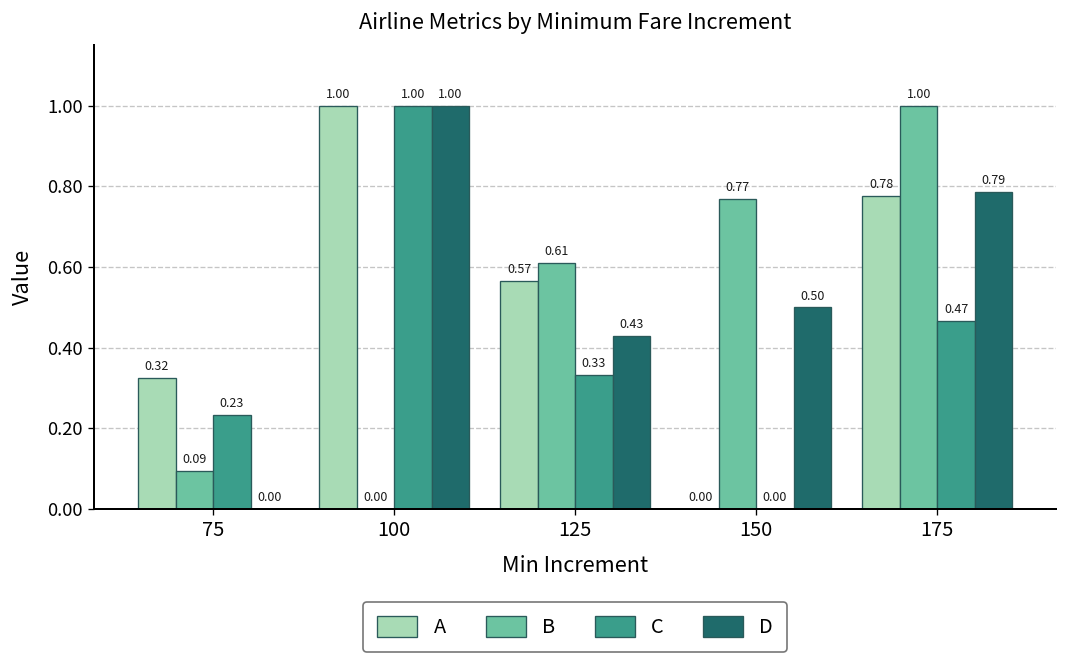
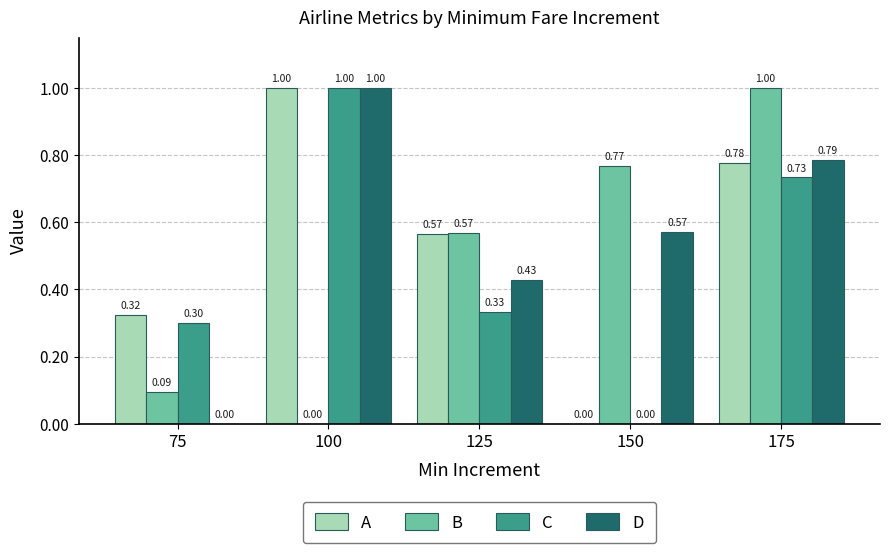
  {
    "A": {
      "75": 0.32,
      "100": 1.00,
      "125": 0.57,
      "150": 0.00,
      "175": 0.78
    },
    "B": {
      "75": 0.09,
      "100": 0.00,
-     "125": 0.61,
+     "125": 0.57,
      "150": 0.77,
      "175": 1.00
    },
    "C": {
-     "75": 0.23,
+     "75": 0.30,
      "100": 1.00,
      "125": 0.33,
      "150": 0.00,
-     "175": 0.47
+     "175": 0.73
    },
    "D": {
      "75": 0.00,
      "100": 1.00,
      "125": 0.43,
-     "150": 0.50,
+     "150": 0.57,
      "175": 0.79
    }
  }
